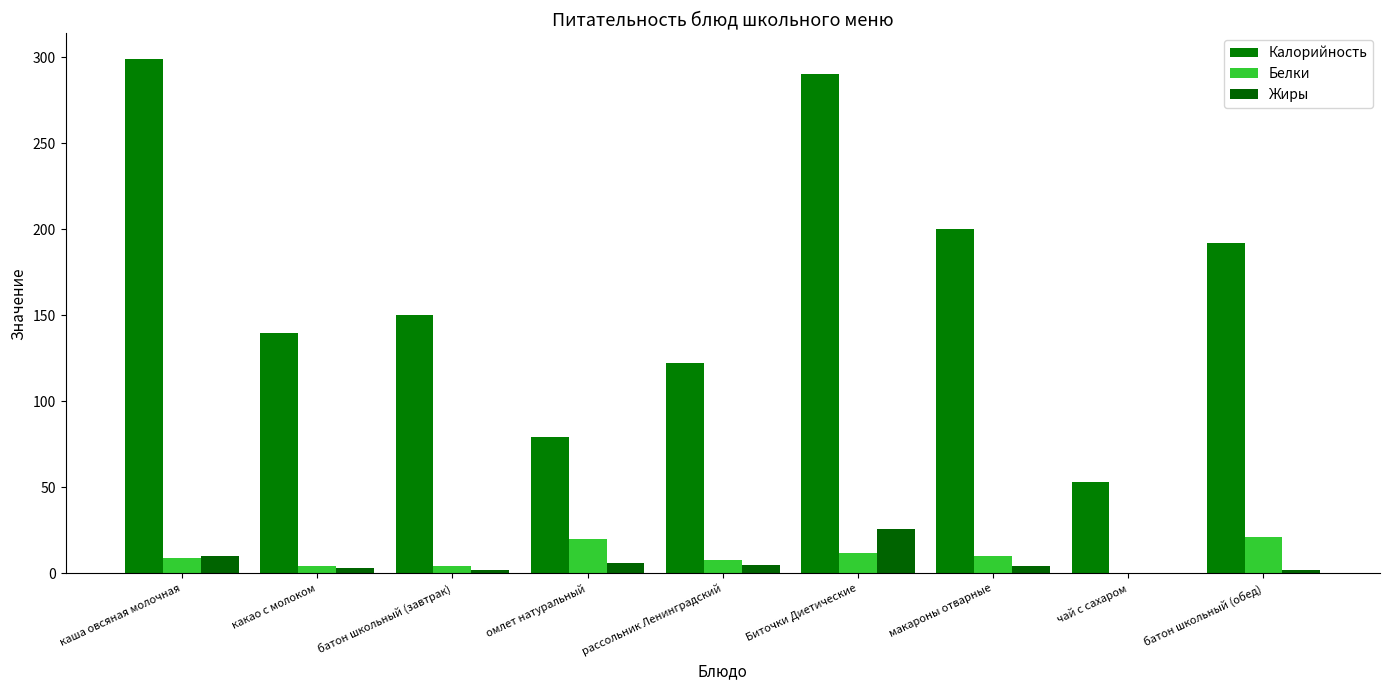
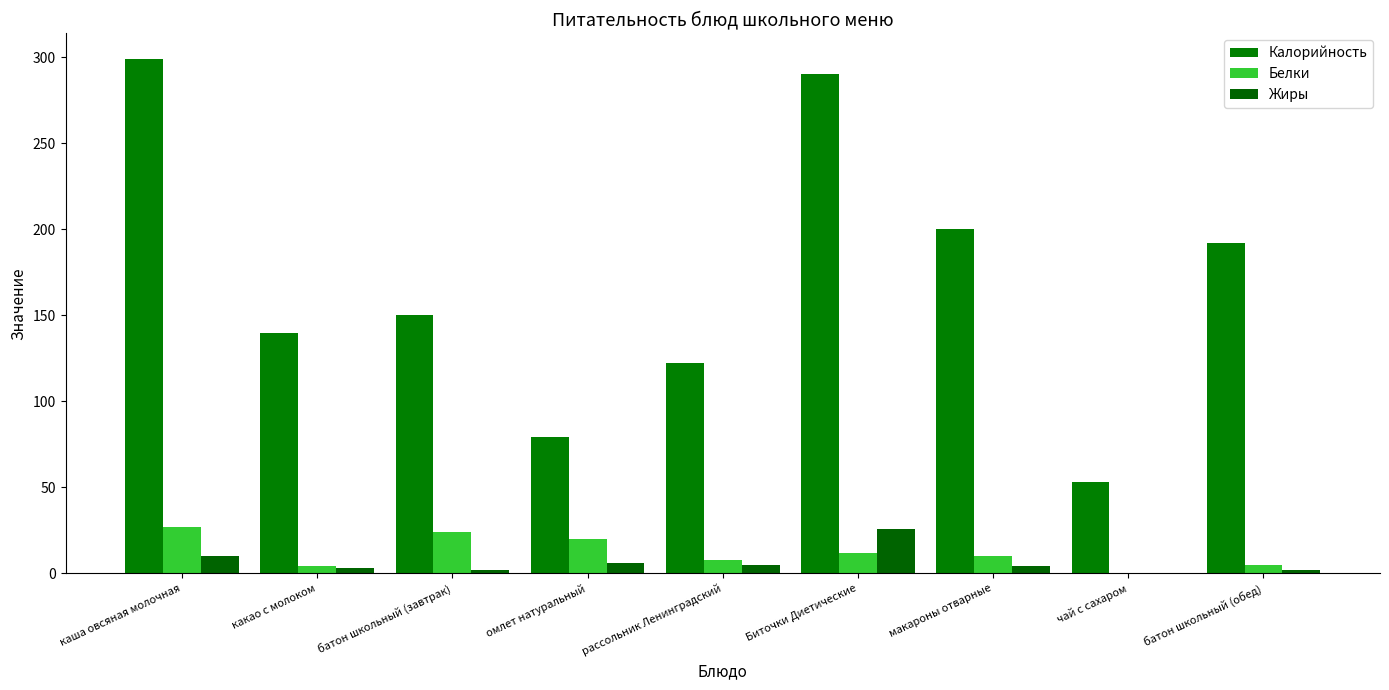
  {
    "Белки": {
-     "каша овсяная молочная": 9,
+     "каша овсяная молочная": 27,
      "какао с молоком": 4,
-     "батон школьный (завтрак)": 4,
+     "батон школьный (завтрак)": 24,
      "омлет натуральный": 20,
      "рассольник Ленинградский": 8,
      "Биточки Диетические": 12,
      "макароны отварные": 10,
      "чай с сахаром": 0,
-     "батон школьный (обед)": 21
+     "батон школьный (обед)": 5
    }
  }
